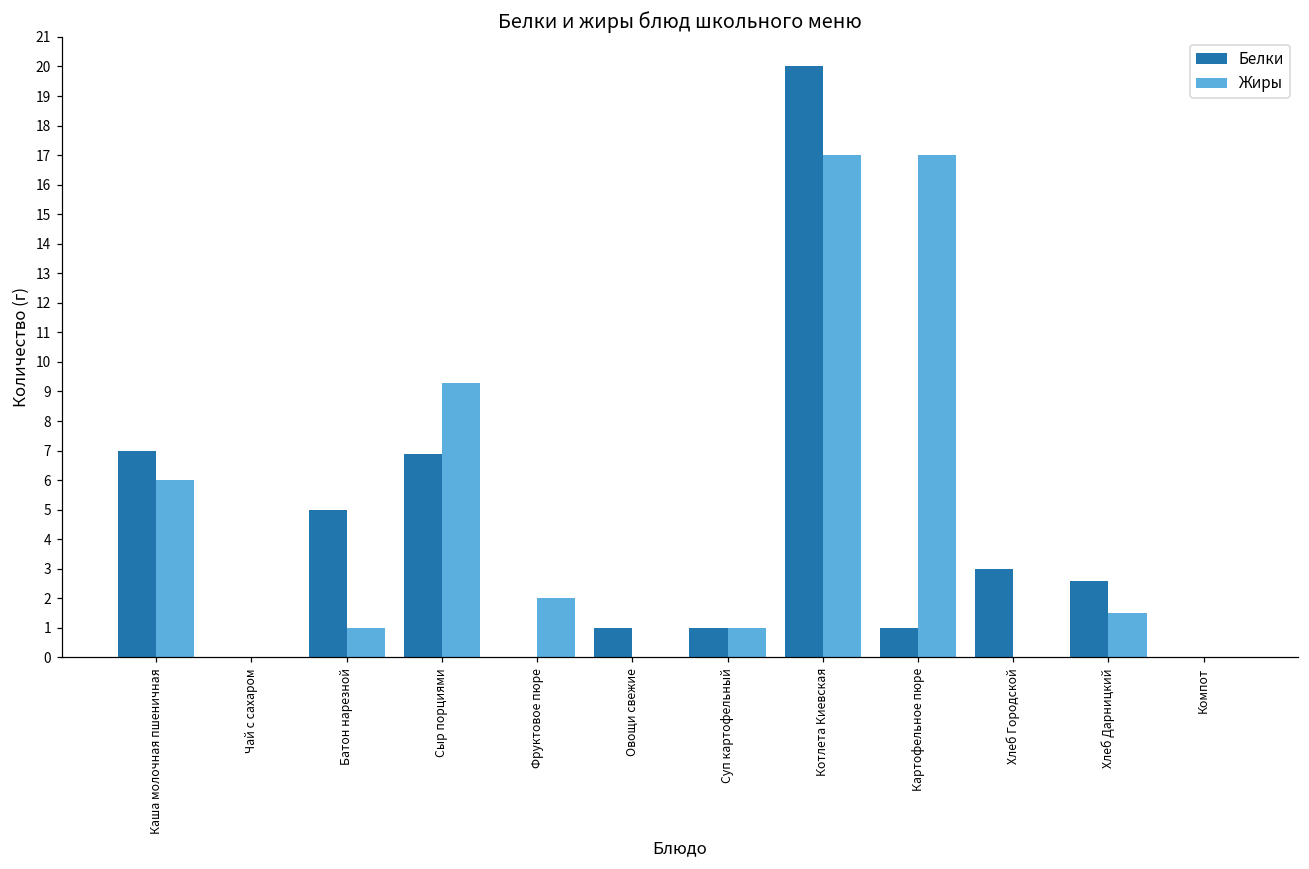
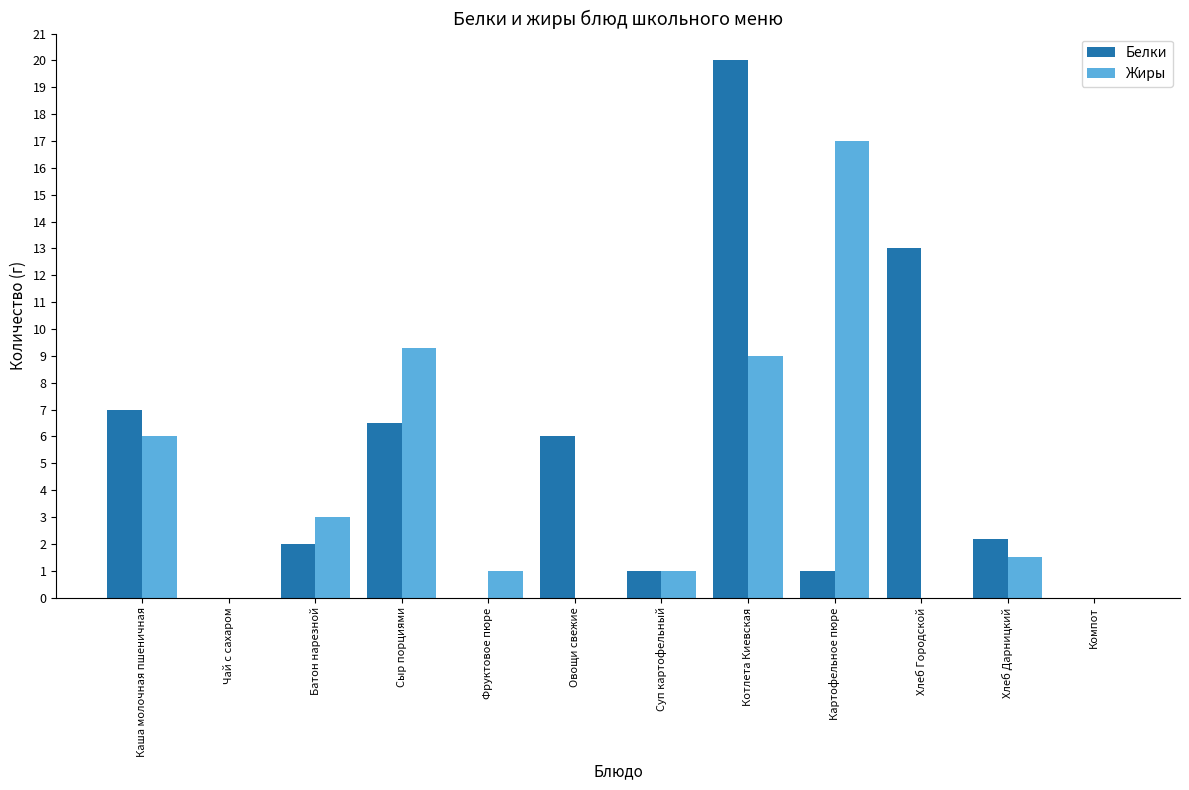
  {
    "Белки": {
      "Каша молочная пшеничная": 7.0,
      "Чай с сахаром": 0.0,
-     "Батон нарезной": 5,
-     "Сыр порциями": 6.9,
+     "Батон нарезной": 2,
+     "Сыр порциями": 6.5,
      "Фруктовое пюре": 0.0,
-     "Овощи свежие": 1,
+     "Овощи свежие": 6,
      "Суп картофельный": 1.0,
      "Котлета Киевская": 20.0,
      "Картофельное пюре": 1.0,
-     "Хлеб Городской": 3,
-     "Хлеб Дарницкий": 2.6,
+     "Хлеб Городской": 13,
+     "Хлеб Дарницкий": 2.2,
      "Компот": 0.0
    },
    "Жиры": {
      "Каша молочная пшеничная": 6,
      "Чай с сахаром": 0,
-     "Батон нарезной": 1,
+     "Батон нарезной": 3,
      "Сыр порциями": 9.3,
-     "Фруктовое пюре": 2,
+     "Фруктовое пюре": 1,
      "Овощи свежие": 0,
      "Суп картофельный": 1,
-     "Котлета Киевская": 17,
+     "Котлета Киевская": 9,
      "Картофельное пюре": 17,
      "Хлеб Городской": 0,
      "Хлеб Дарницкий": 1.5,
      "Компот": 0
    }
  }
